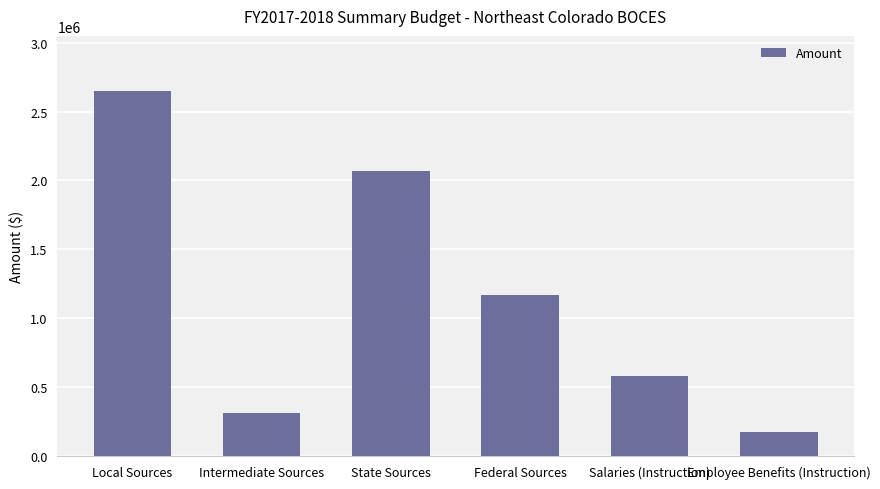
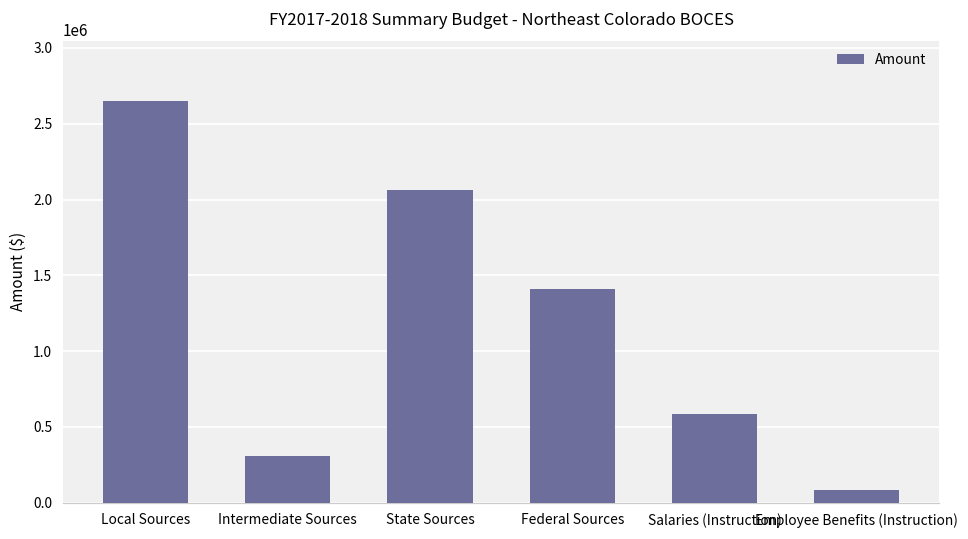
  {
    "Local Sources": 2650000,
    "Intermediate Sources": 310000,
    "State Sources": 2060000,
-   "Federal Sources": 1170000,
-   "Employee Benefits (Instruction)": 170000
+   "Federal Sources": 1410000,
+   "Employee Benefits (Instruction)": 80000
  }
